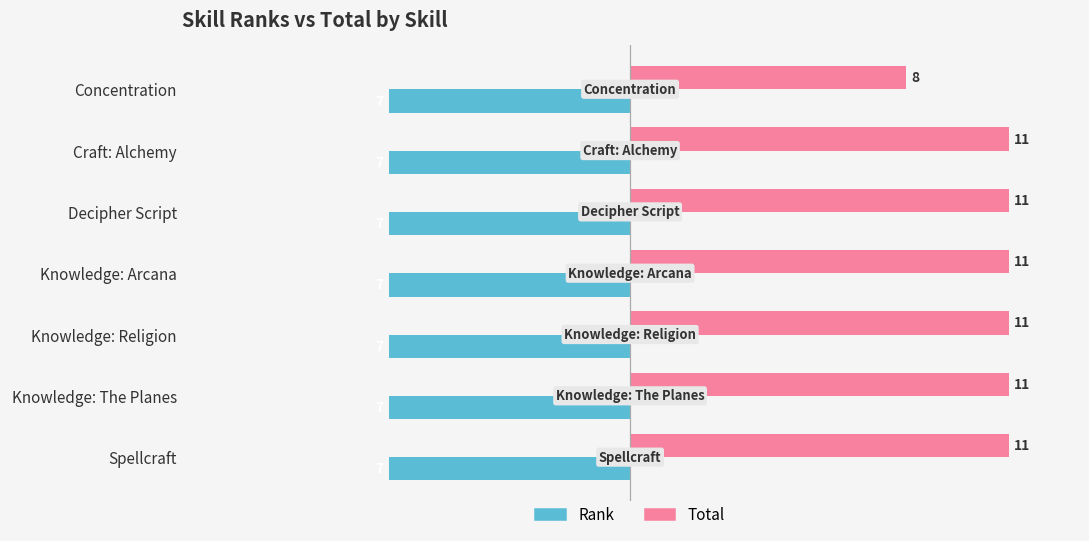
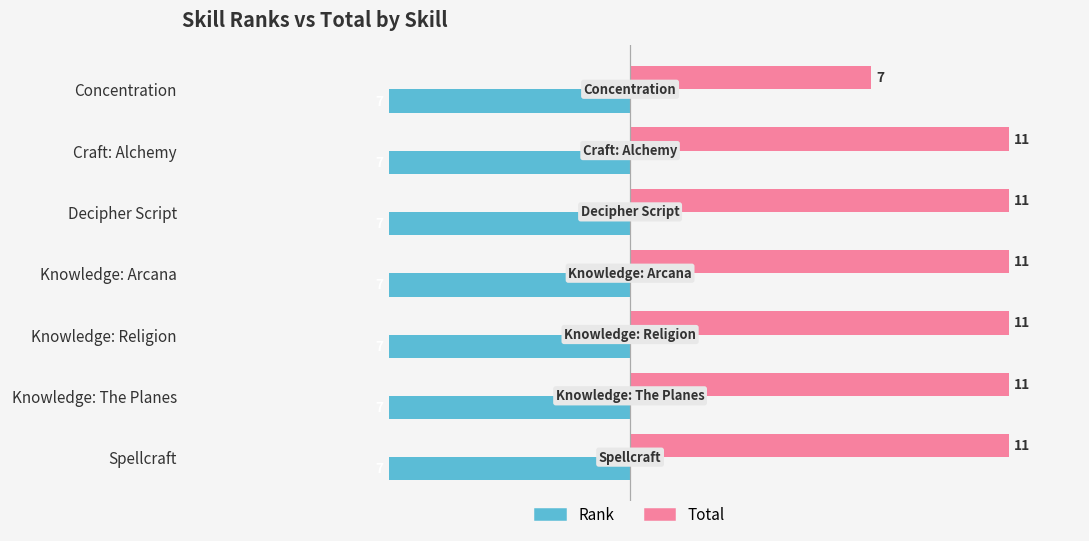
  {
    "Total": {
-     "Concentration": 8,
+     "Concentration": 7,
      "Craft: Alchemy": 11,
      "Decipher Script": 11,
      "Knowledge: Arcana": 11,
      "Knowledge: Religion": 11,
      "Knowledge: The Planes": 11,
      "Spellcraft": 11
    }
  }
